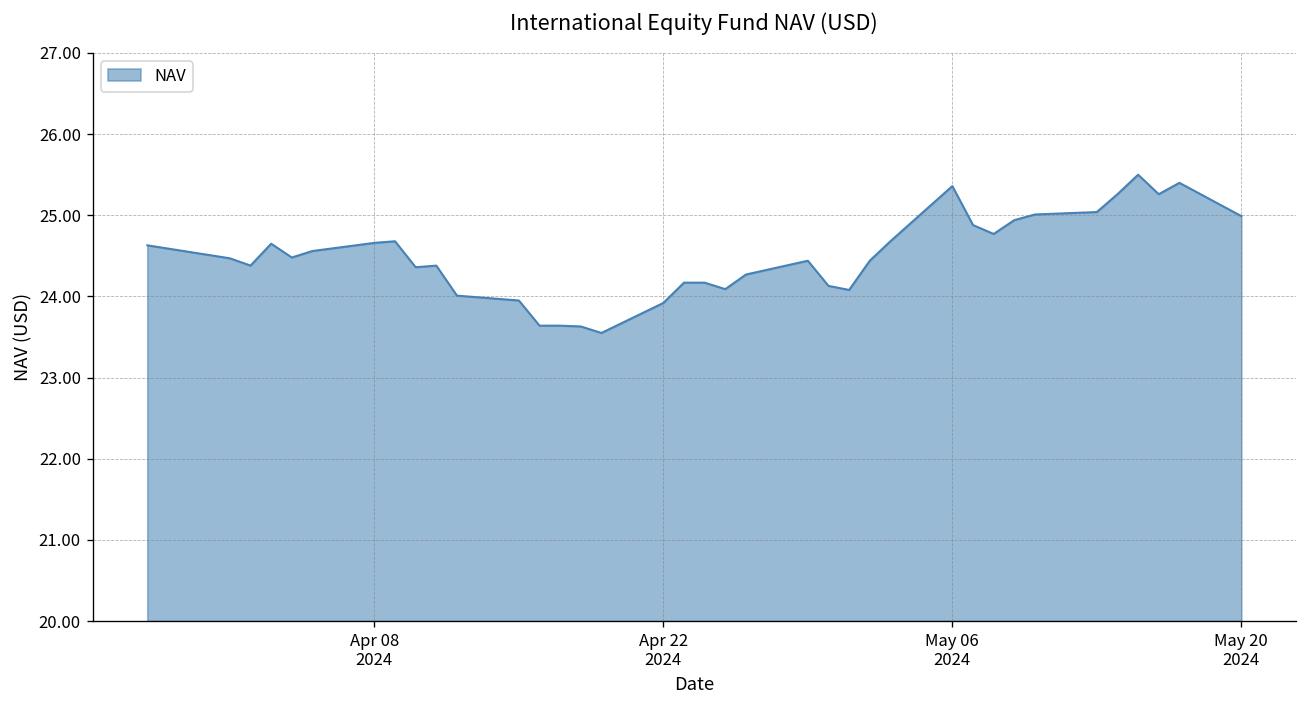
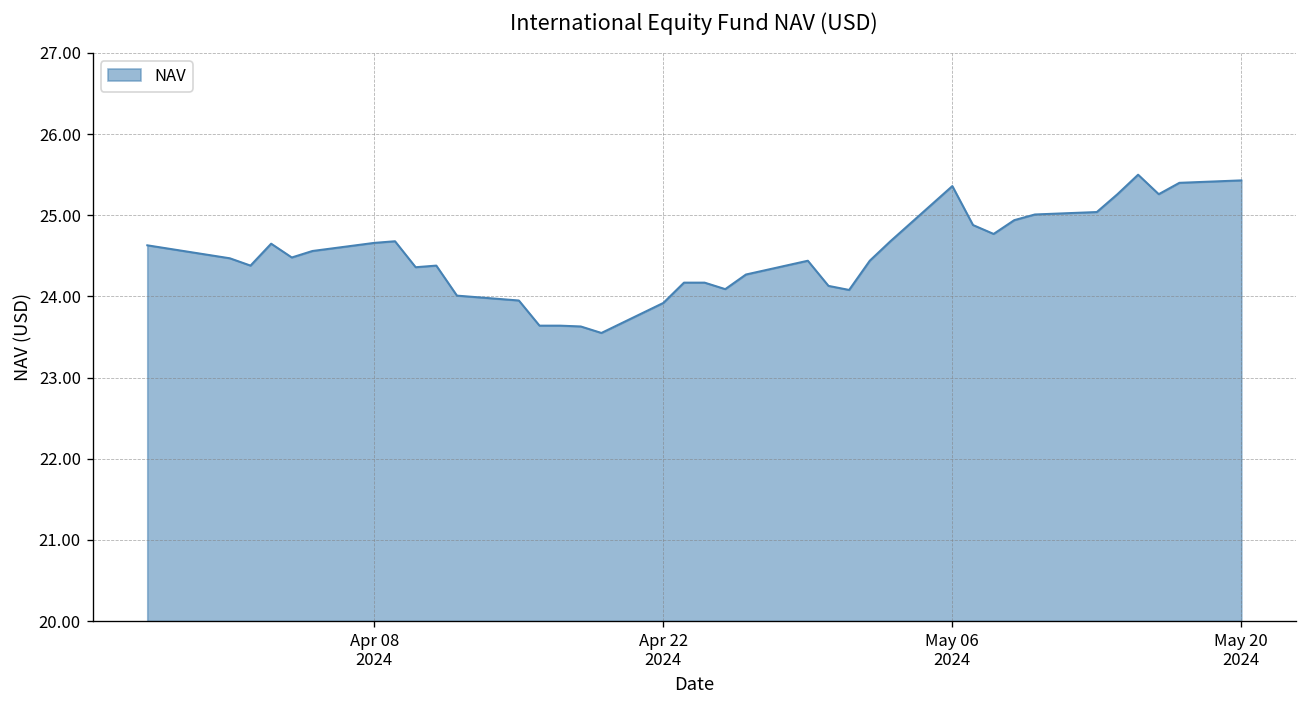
  {
    "Apr 08 2024": 24.7,
    "Apr 22 2024": 23.9,
    "May 06 2024": 25.4,
-   "May 20 2024": 25.0
+   "May 20 2024": 25.4
  }
